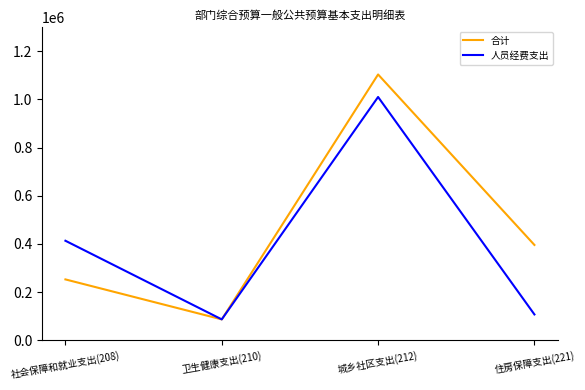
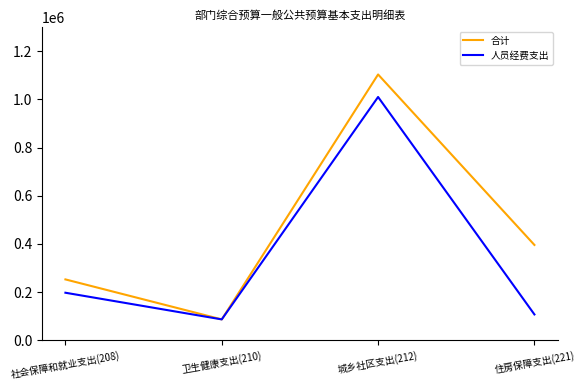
  {
    "合计": {
      "社会保障和就业支出(208)": 250000,
      "城乡社区支出(212)": 1100000,
      "住房保障支出(221)": 400000
    },
    "人员经费支出": {
-     "社会保障和就业支出(208)": 410000,
+     "社会保障和就业支出(208)": 200000,
      "城乡社区支出(212)": 1010000,
      "住房保障支出(221)": 110000
    }
  }
